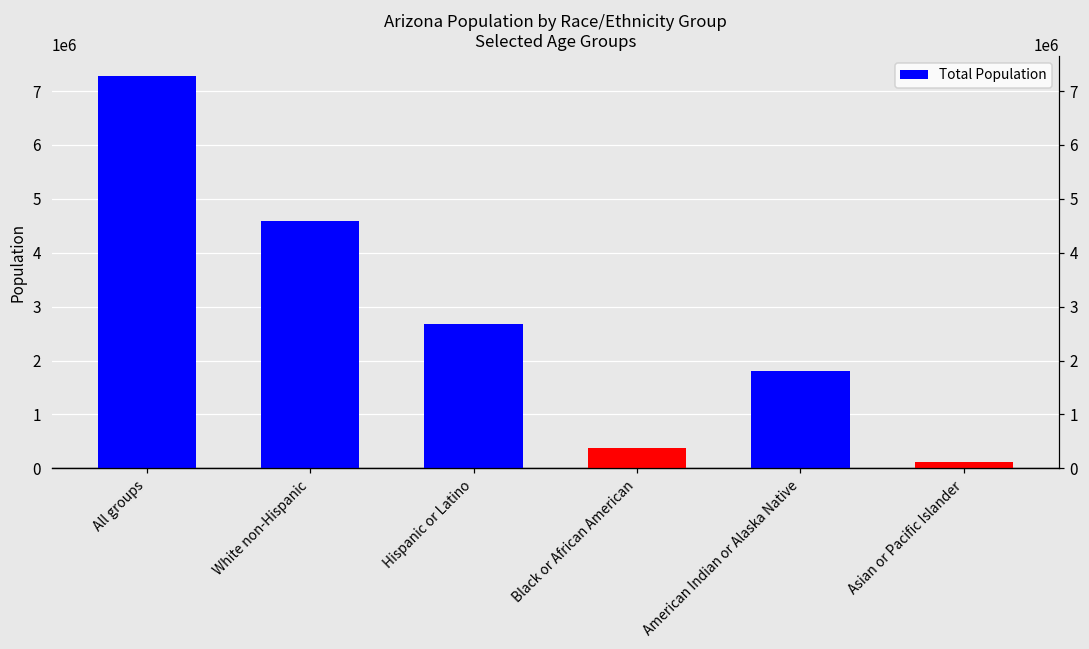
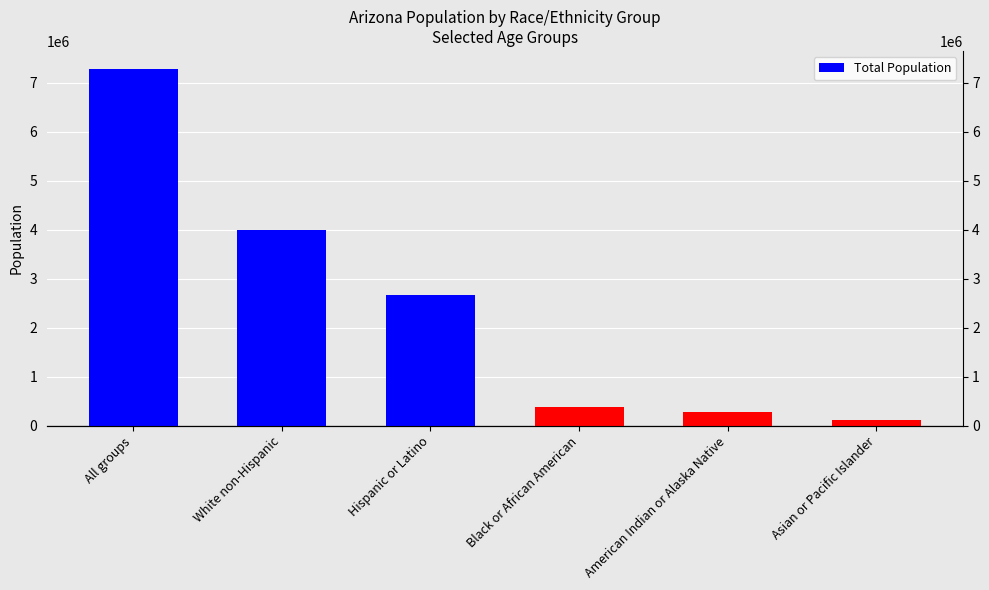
  {
    "All groups": 7300000,
-   "White non-Hispanic": 4600000,
+   "White non-Hispanic": 4000000,
    "Hispanic or Latino": 2700000,
    "Black or African American": 400000,
-   "American Indian or Alaska Native": 1800000,
+   "American Indian or Alaska Native": 300000,
    "Asian or Pacific Islander": 100000
  }
